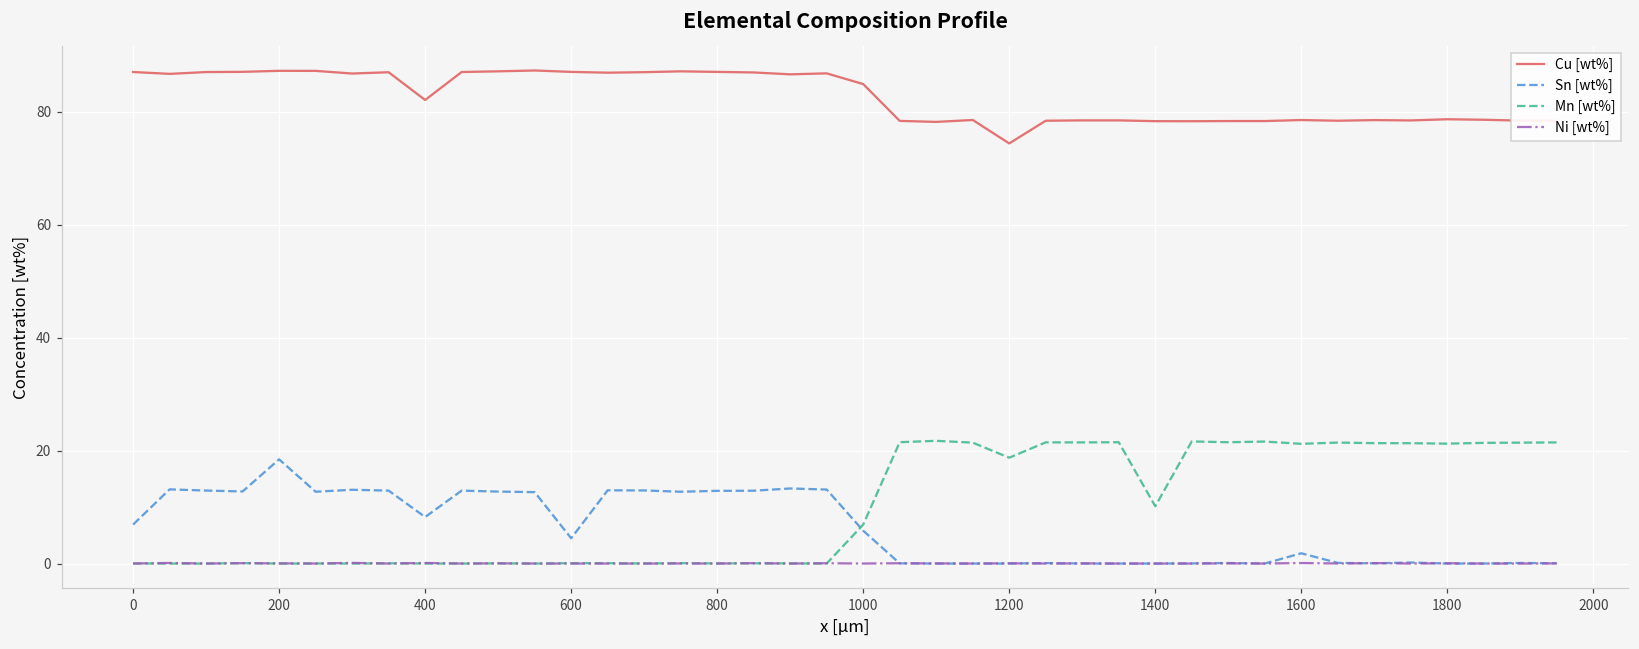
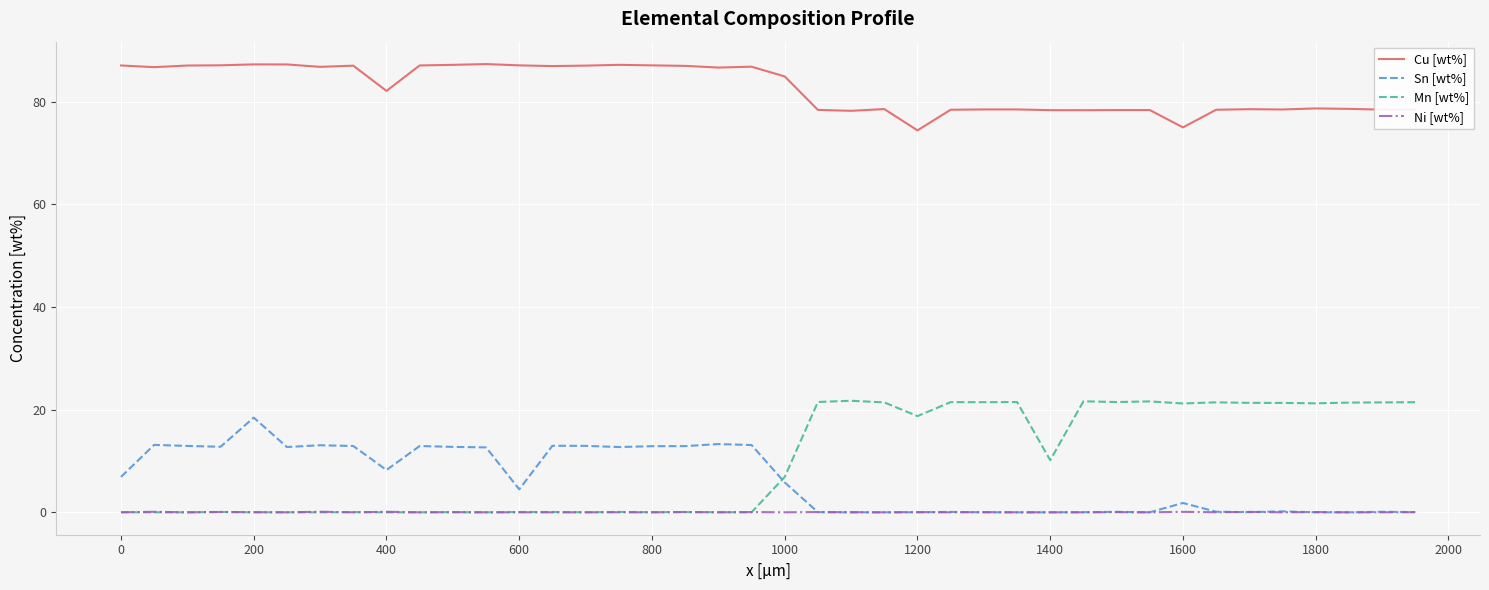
  {
    "Cu [wt%]": {
      "0": 87,
      "200": 87,
      "400": 82,
      "600": 87,
      "800": 87,
      "1000": 85,
      "1200": 74,
      "1400": 78,
-     "1600": 79,
+     "1600": 75,
      "1800": 79
    },
    "Sn [wt%]": {
      "0": 7,
      "200": 18,
      "400": 8,
      "600": 4,
      "800": 13,
      "1000": 6,
      "1600": 2
    },
    "Mn [wt%]": {
      "1000": 7,
      "1200": 19,
      "1400": 10,
      "1600": 21,
      "1800": 21
    },
    "Ni [wt%]": {
      "1000": 0,
      "1600": 0
    }
  }
